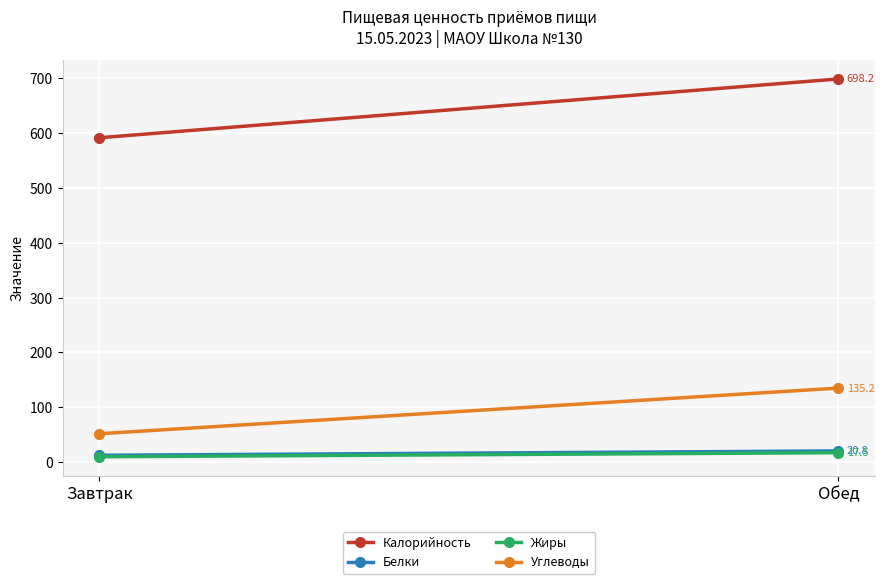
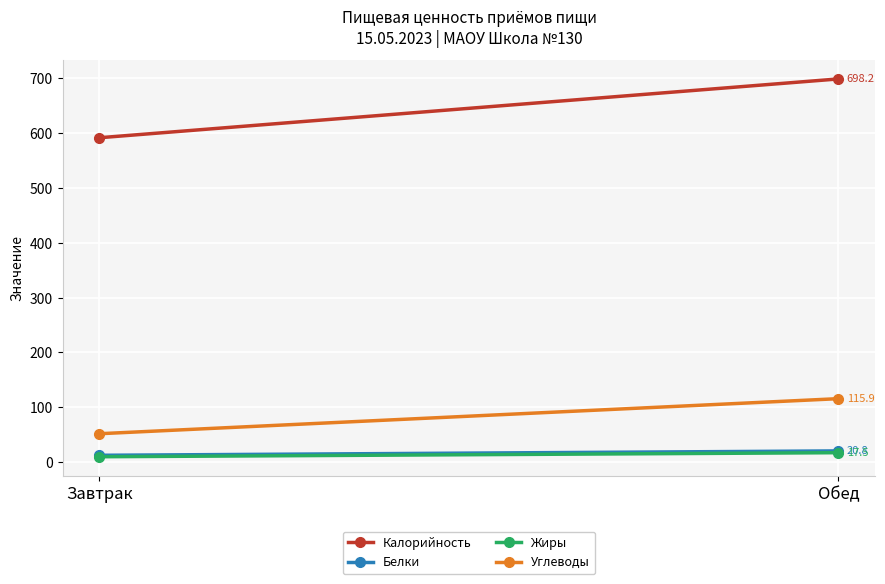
  {
    "Калорийность": {
      "Обед": 698.2
    },
    "Углеводы": {
-     "Обед": 135.2
+     "Обед": 115.9
    }
  }
